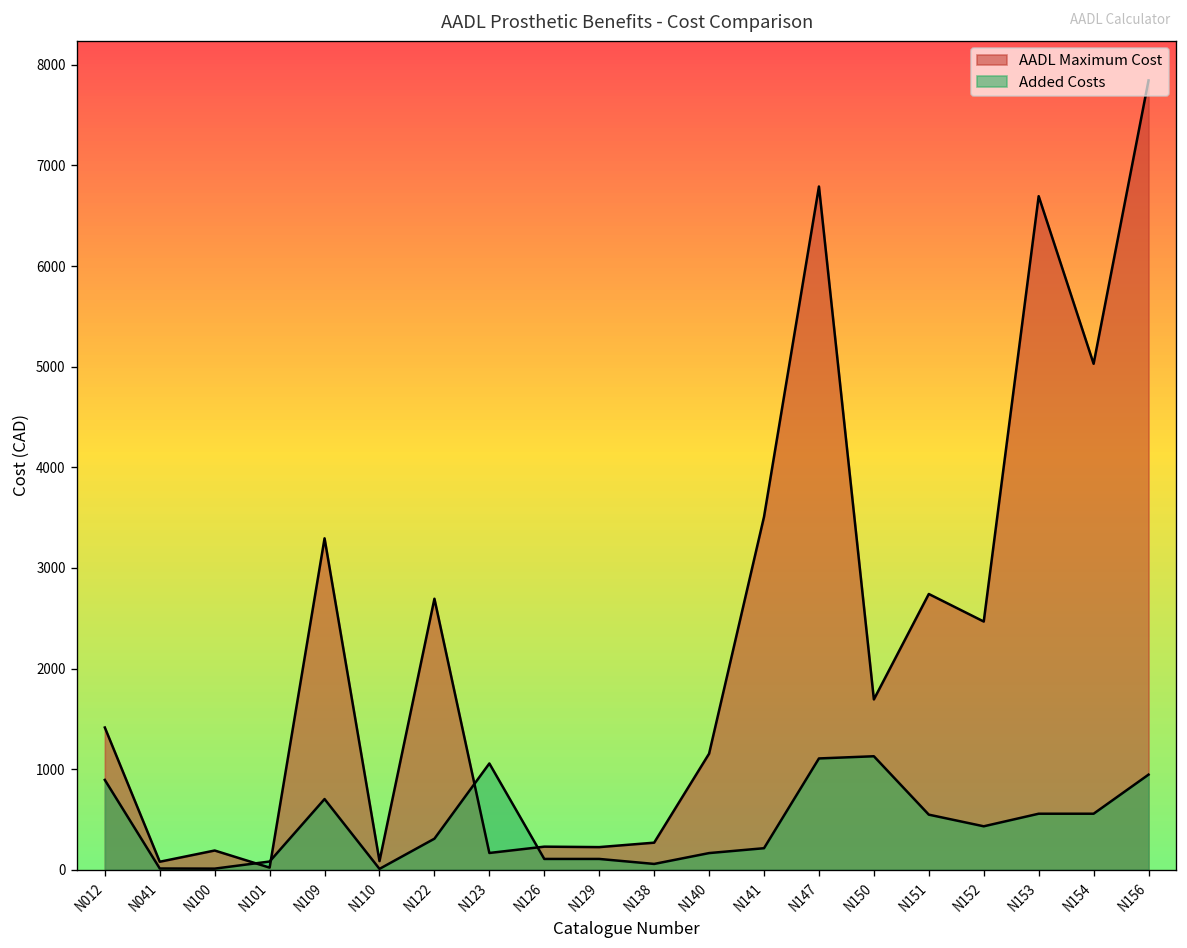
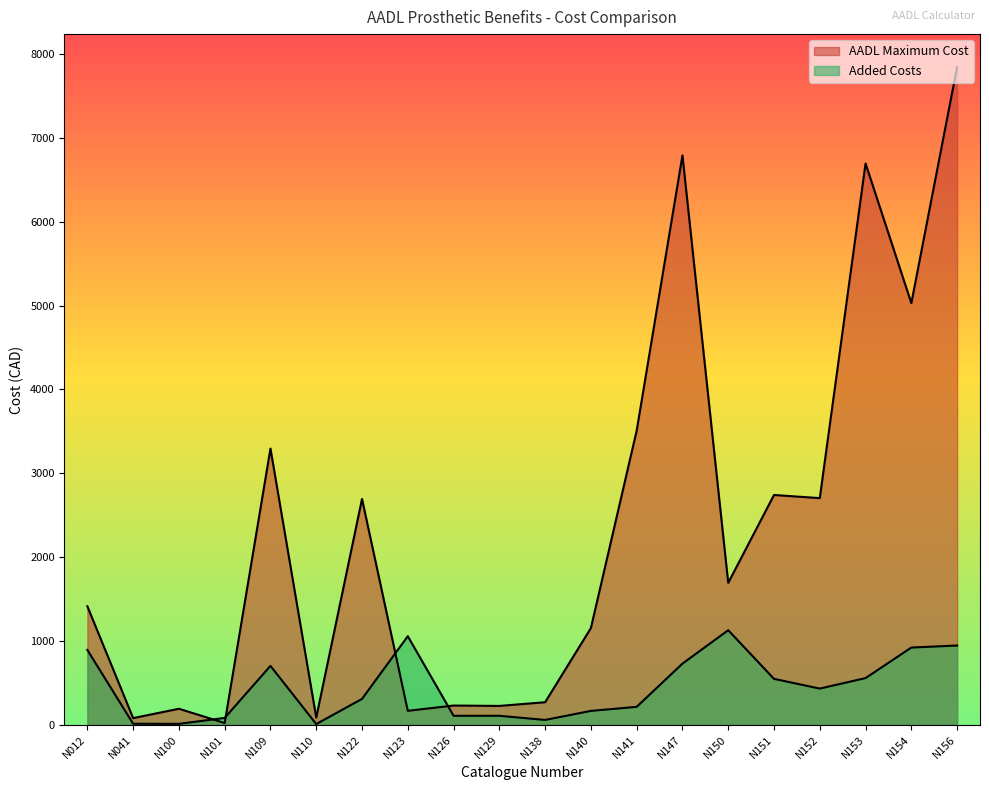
  {
    "AADL Maximum Cost": {
      "N012": 1400,
      "N041": 100,
      "N100": 200,
      "N101": 0,
      "N109": 3300,
      "N110": 100,
      "N122": 2700,
      "N123": 200,
      "N126": 200,
      "N129": 200,
      "N138": 300,
      "N140": 1200,
      "N141": 3500,
      "N147": 6800,
      "N150": 1700,
      "N151": 2700,
-     "N152": 2500,
+     "N152": 2700,
      "N153": 6700,
      "N154": 5000
    },
    "Added Costs": {
      "N012": 900,
      "N041": 0,
      "N100": 0,
      "N101": 100,
      "N109": 700,
      "N110": 0,
      "N122": 300,
      "N123": 1100,
      "N126": 100,
      "N129": 100,
      "N138": 100,
      "N140": 200,
      "N141": 200,
-     "N147": 1100,
+     "N147": 700,
      "N150": 1100,
      "N151": 500,
      "N152": 400,
      "N153": 600,
-     "N154": 600,
+     "N154": 900,
      "N156": 900
    }
  }
